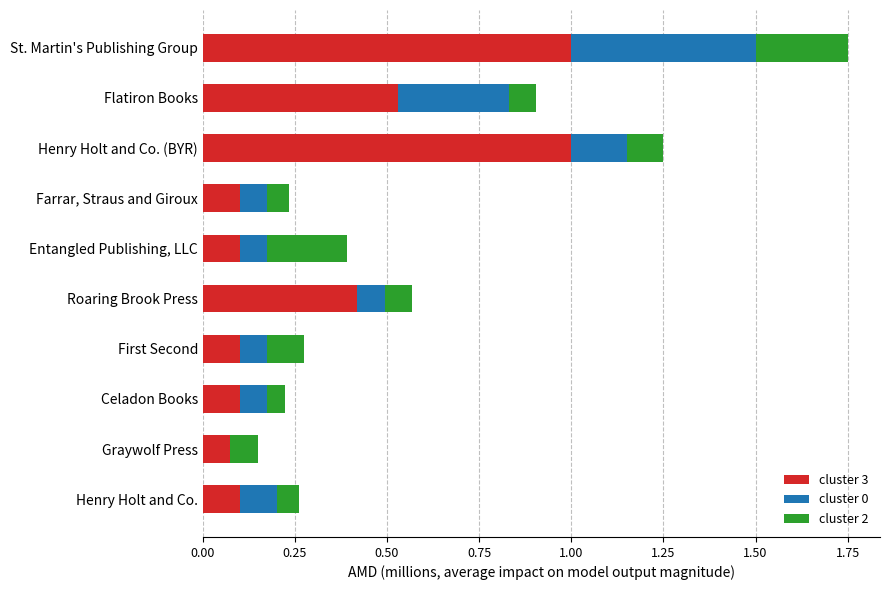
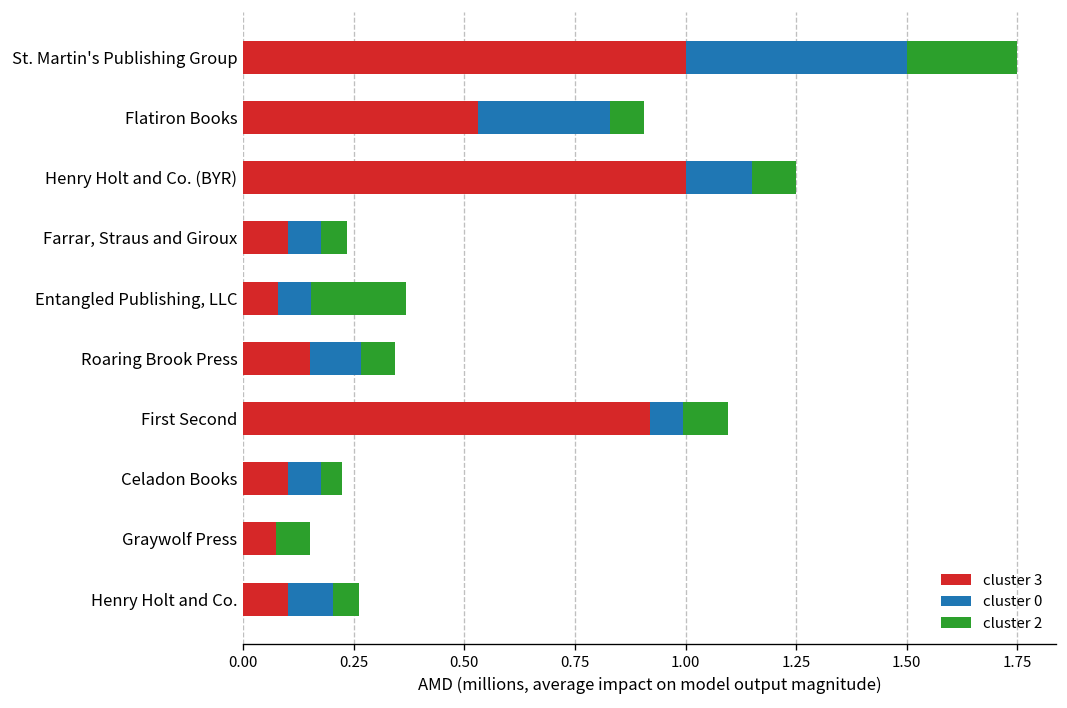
  {
    "cluster 3": {
      "St. Martin's Publishing Group": 1.00,
      "Flatiron Books": 0.53,
      "Henry Holt and Co. (BYR)": 1.00,
      "Farrar, Straus and Giroux": 0.10,
-     "Entangled Publishing, LLC": 0.10,
-     "Roaring Brook Press": 0.42,
-     "First Second": 0.10,
+     "Entangled Publishing, LLC": 0.08,
+     "Roaring Brook Press": 0.15,
+     "First Second": 0.92,
      "Celadon Books": 0.10,
      "Graywolf Press": 0.08,
      "Henry Holt and Co.": 0.10
    },
    "cluster 0": {
      "St. Martin's Publishing Group": 0.50,
      "Flatiron Books": 0.30,
      "Henry Holt and Co. (BYR)": 0.15,
      "Farrar, Straus and Giroux": 0.07,
      "Entangled Publishing, LLC": 0.07,
-     "Roaring Brook Press": 0.07,
+     "Roaring Brook Press": 0.12,
      "First Second": 0.07,
      "Celadon Books": 0.07,
      "Graywolf Press": 0.00,
      "Henry Holt and Co.": 0.10
    },
    "cluster 2": {
      "St. Martin's Publishing Group": 0.25,
      "Flatiron Books": 0.07,
      "Henry Holt and Co. (BYR)": 0.10,
      "Farrar, Straus and Giroux": 0.06,
      "Entangled Publishing, LLC": 0.22,
      "Roaring Brook Press": 0.07,
      "First Second": 0.10,
      "Celadon Books": 0.05,
      "Graywolf Press": 0.07,
      "Henry Holt and Co.": 0.06
    }
  }
